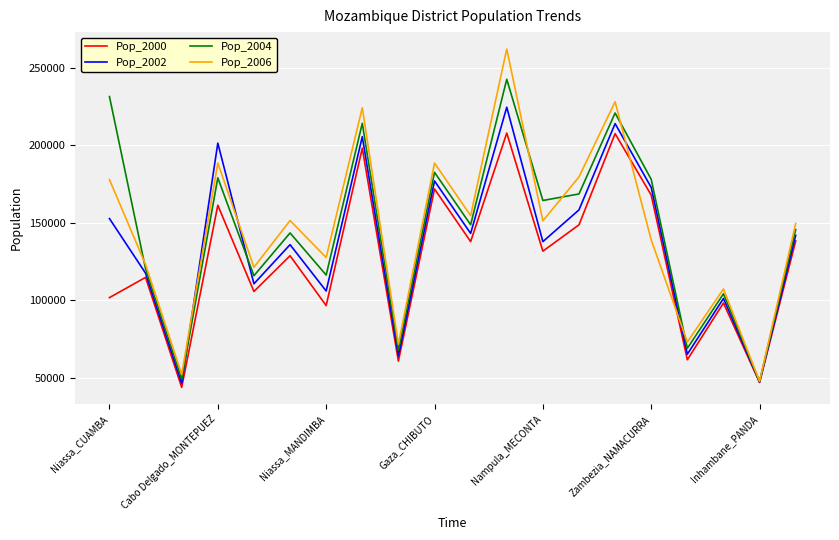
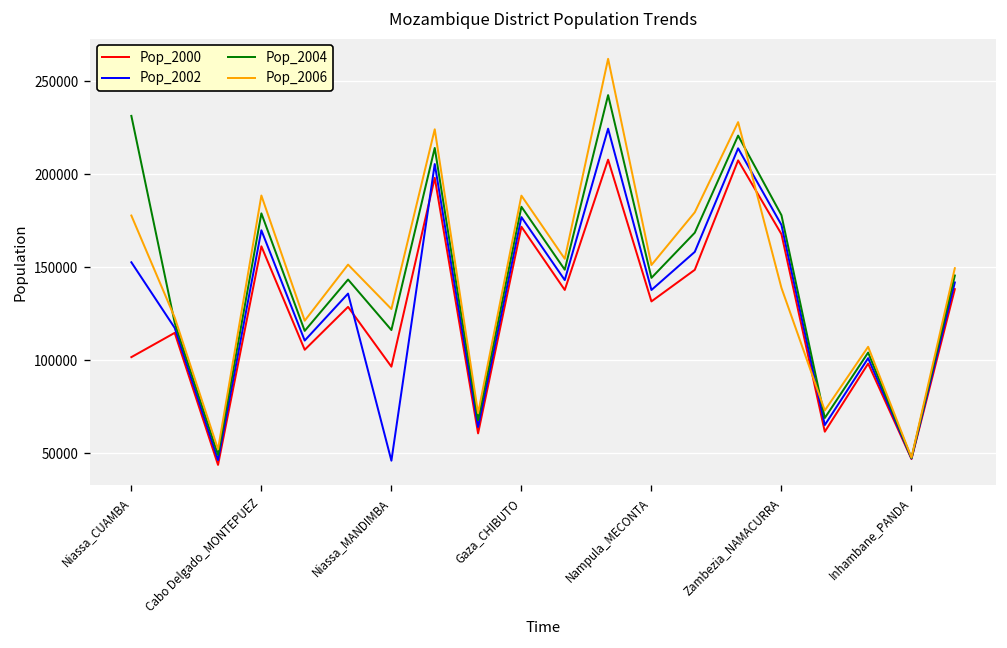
  {
    "Pop_2000": {
      "Niassa_CUAMBA": 102000,
      "Cabo Delgado_MONTEPUEZ": 161000,
      "Niassa_MANDIMBA": 97000,
      "Gaza_CHIBUTO": 172000,
      "Nampula_MECONTA": 132000,
      "Zambezia_NAMACURRA": 168000
    },
    "Pop_2002": {
      "Niassa_CUAMBA": 153000,
-     "Cabo Delgado_MONTEPUEZ": 201000,
-     "Niassa_MANDIMBA": 106000,
+     "Cabo Delgado_MONTEPUEZ": 170000,
+     "Niassa_MANDIMBA": 46000,
      "Gaza_CHIBUTO": 177000,
      "Nampula_MECONTA": 138000,
      "Zambezia_NAMACURRA": 173000
    },
    "Pop_2004": {
      "Niassa_CUAMBA": 231000,
      "Cabo Delgado_MONTEPUEZ": 179000,
      "Niassa_MANDIMBA": 116000,
      "Gaza_CHIBUTO": 183000,
-     "Nampula_MECONTA": 164000,
+     "Nampula_MECONTA": 144000,
      "Zambezia_NAMACURRA": 178000
    },
    "Pop_2006": {
      "Niassa_CUAMBA": 178000,
      "Cabo Delgado_MONTEPUEZ": 189000,
      "Niassa_MANDIMBA": 128000,
      "Gaza_CHIBUTO": 189000,
      "Nampula_MECONTA": 151000,
      "Zambezia_NAMACURRA": 139000
    }
  }
